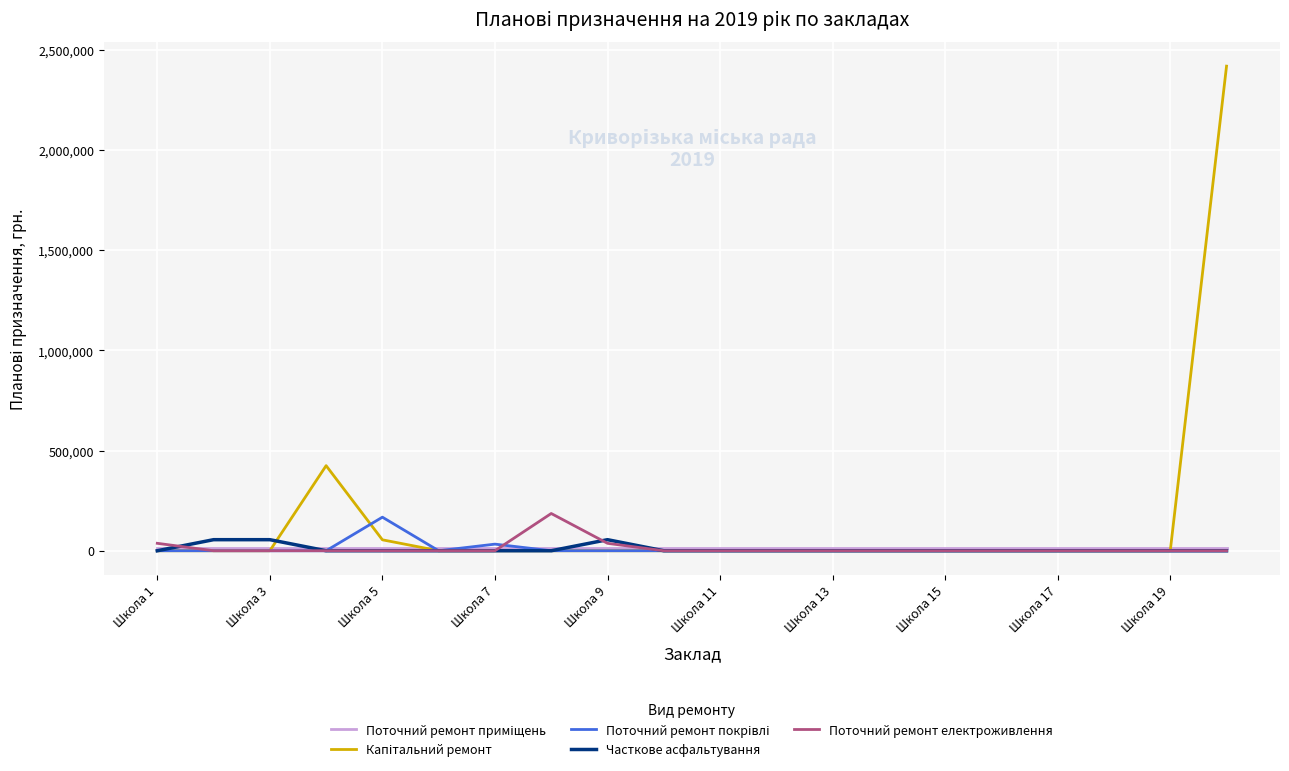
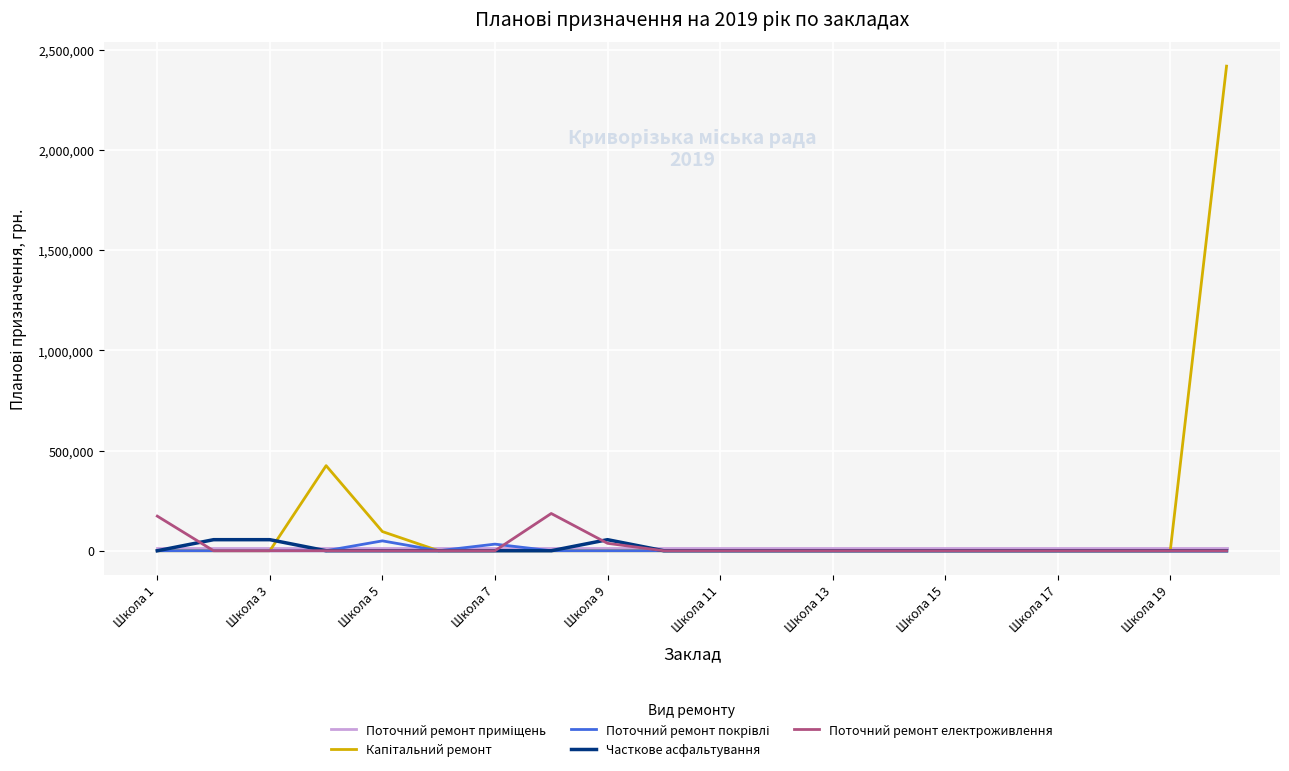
  {
    "Поточний ремонт приміщень": {
      "Школа 1": "10,000",
      "Школа 3": "10,000",
      "Школа 5": "10,000",
      "Школа 7": "10,000",
      "Школа 9": "10,000",
      "Школа 11": "10,000",
      "Школа 13": "10,000",
      "Школа 15": "10,000",
      "Школа 17": "10,000",
      "Школа 19": "10,000"
    },
    "Капітальний ремонт": {
-     "Школа 5": "50,000"
+     "Школа 5": "100,000"
    },
    "Поточний ремонт покрівлі": {
-     "Школа 5": "170,000",
+     "Школа 5": "50,000",
      "Школа 7": "30,000"
    },
    "Часткове асфальтування": {
      "Школа 3": "60,000",
      "Школа 9": "60,000"
    },
    "Поточний ремонт електроживлення": {
-     "Школа 1": "40,000",
+     "Школа 1": "170,000",
      "Школа 9": "40,000"
    }
  }
